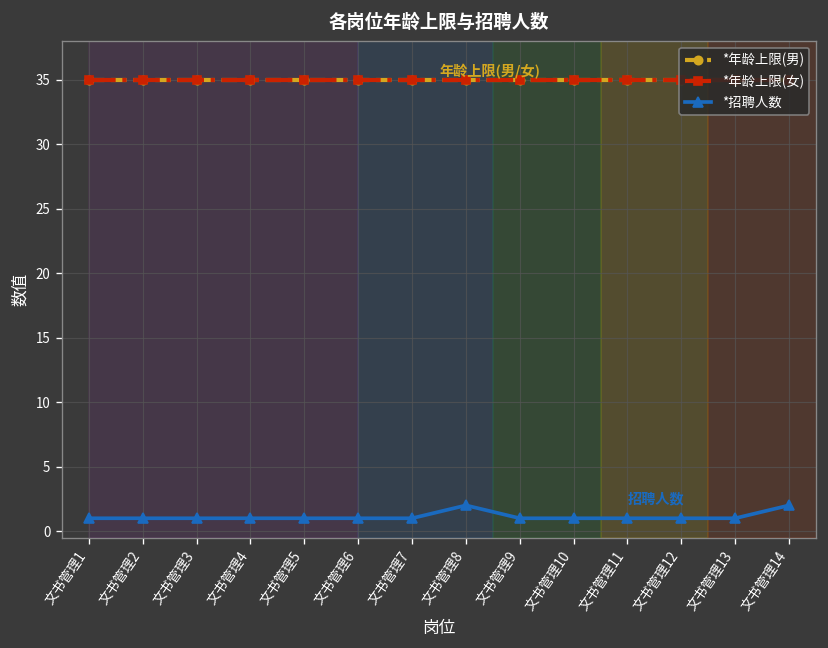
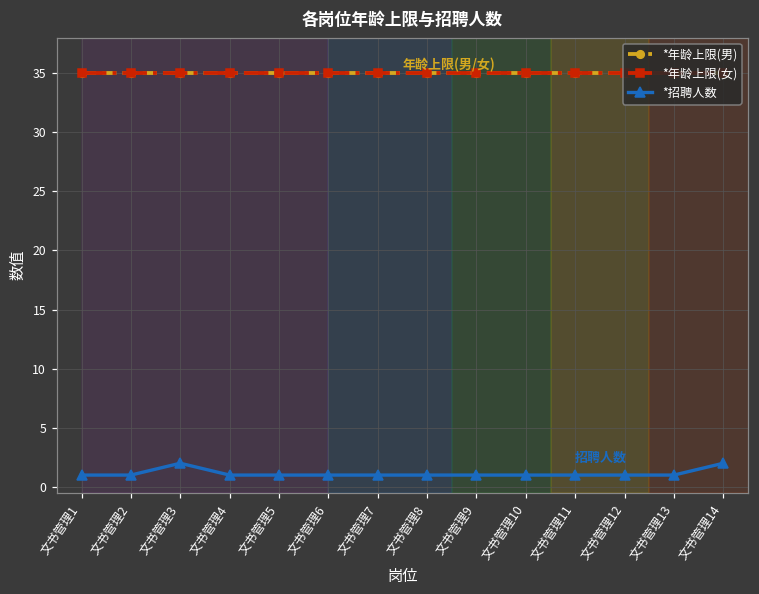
  {
    "*年龄上限(女)": {
      "文书管理1": 35,
      "文书管理2": 35,
      "文书管理3": 35,
      "文书管理4": 35,
      "文书管理5": 35,
      "文书管理6": 35,
      "文书管理7": 35,
      "文书管理8": 35,
      "文书管理9": 35,
      "文书管理10": 35,
      "文书管理11": 35
    },
    "*招聘人数": {
      "文书管理1": 1,
      "文书管理2": 1,
-     "文书管理3": 1,
+     "文书管理3": 2,
      "文书管理4": 1,
      "文书管理5": 1,
      "文书管理6": 1,
      "文书管理7": 1,
-     "文书管理8": 2,
+     "文书管理8": 1,
      "文书管理9": 1,
      "文书管理10": 1,
      "文书管理11": 1,
      "文书管理12": 1,
      "文书管理13": 1,
      "文书管理14": 2
    }
  }
